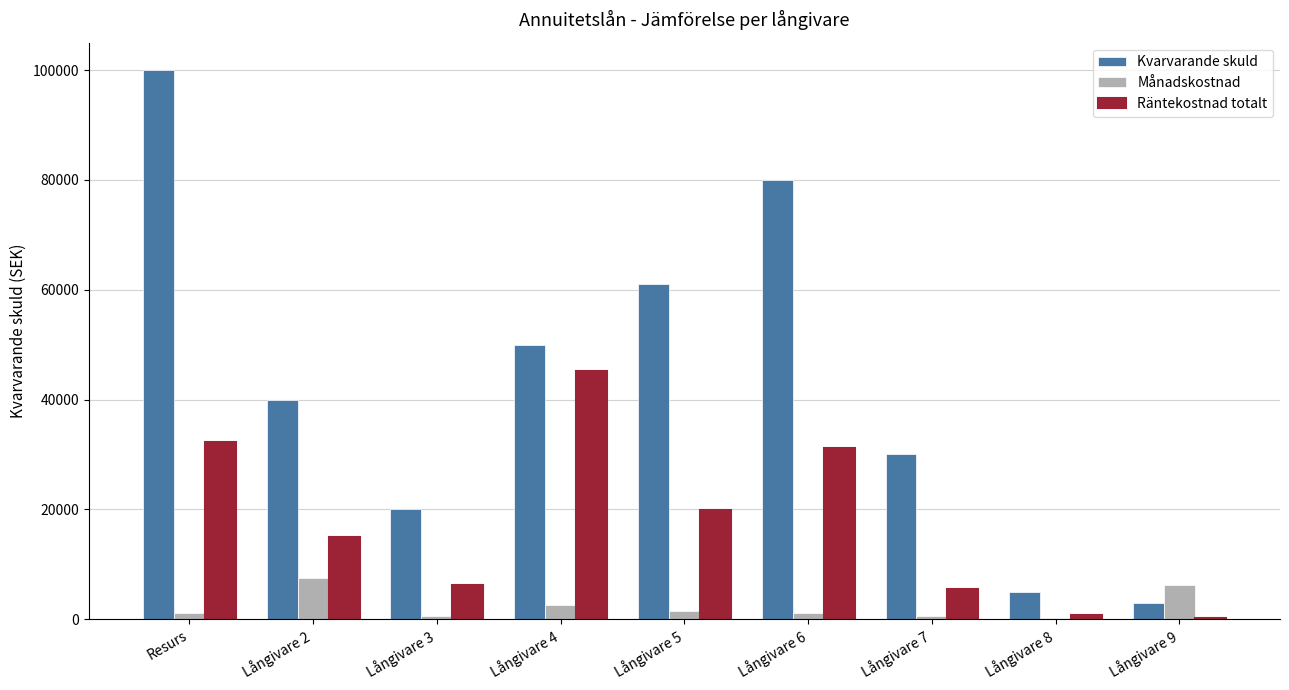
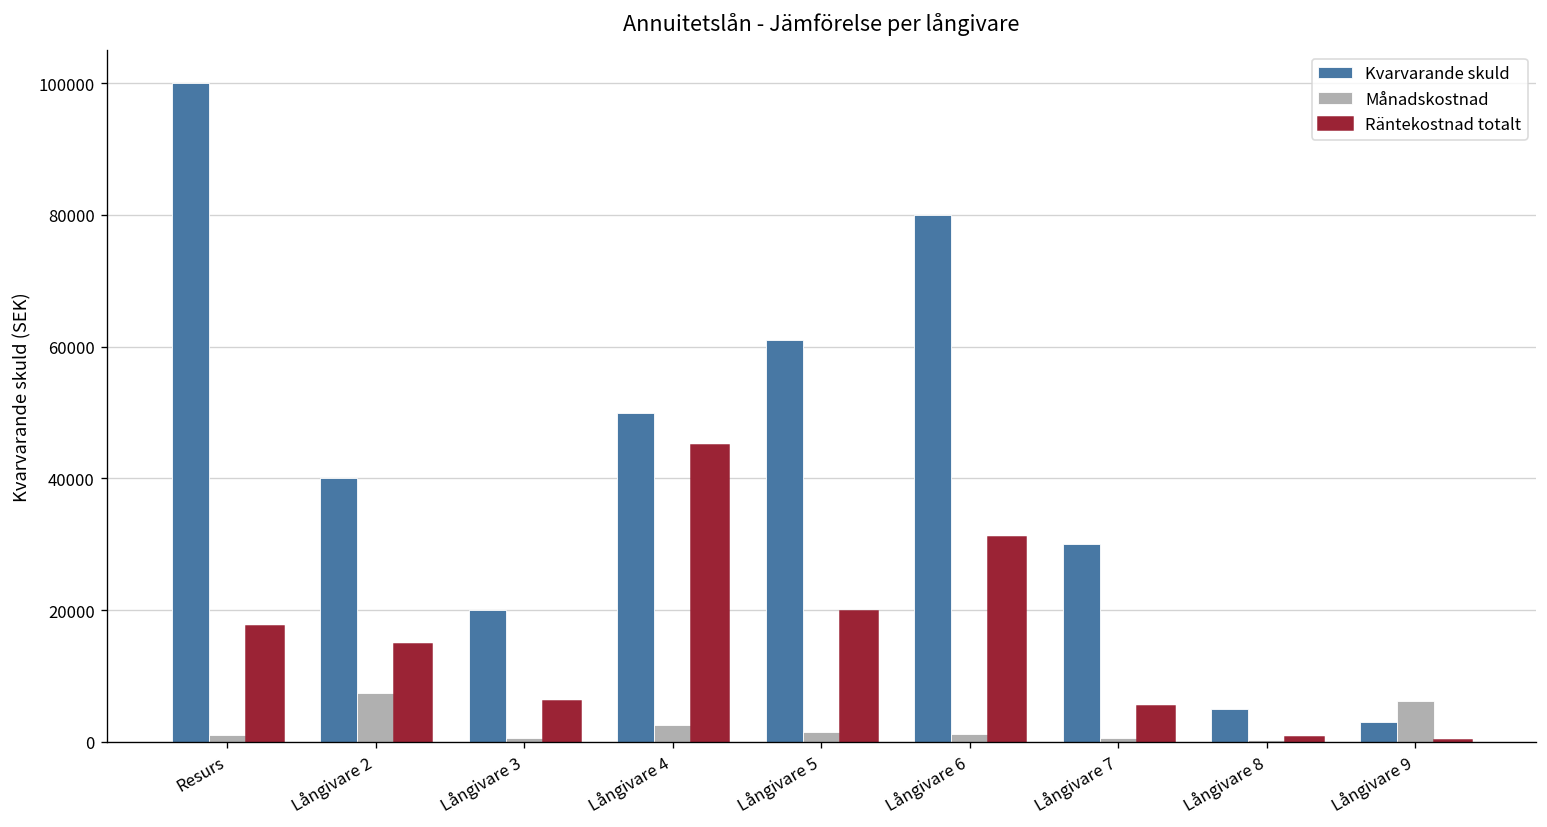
  {
    "Kvarvarande skuld": {
      "Resurs": 100000,
      "Långivare 2": 40000,
      "Långivare 3": 20000,
      "Långivare 4": 50000,
      "Långivare 5": 61000,
      "Långivare 6": 80000,
      "Långivare 7": 30000,
      "Långivare 8": 5000,
      "Långivare 9": 3000
    },
    "Månadskostnad": {
      "Resurs": 1000,
      "Långivare 2": 7000,
      "Långivare 3": 1000,
      "Långivare 4": 3000,
      "Långivare 5": 1000,
      "Långivare 6": 1000,
      "Långivare 7": 1000,
      "Långivare 9": 6000
    },
    "Räntekostnad totalt": {
-     "Resurs": 32000,
+     "Resurs": 18000,
      "Långivare 2": 15000,
      "Långivare 3": 6000,
      "Långivare 4": 45000,
      "Långivare 5": 20000,
      "Långivare 6": 31000,
      "Långivare 7": 5000,
      "Långivare 8": 1000
    }
  }
